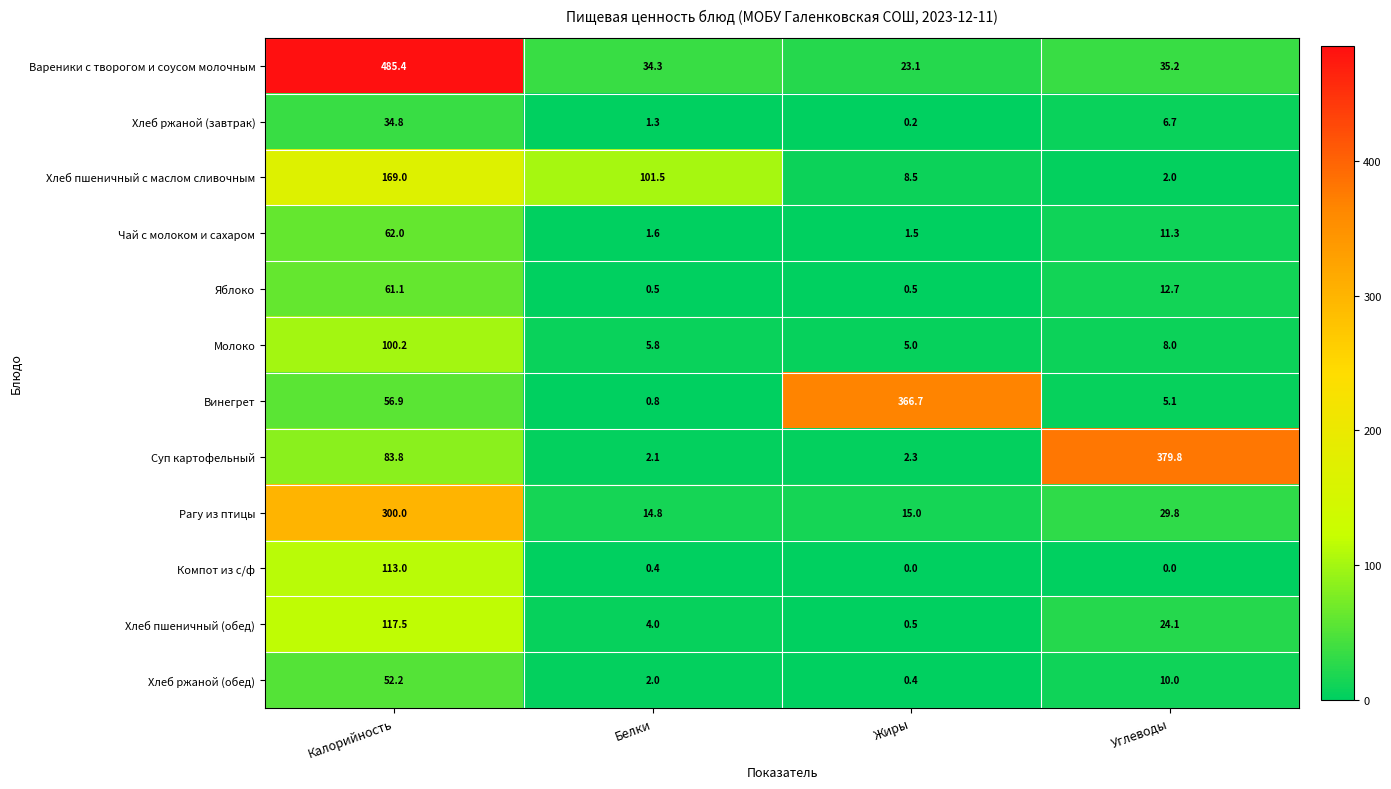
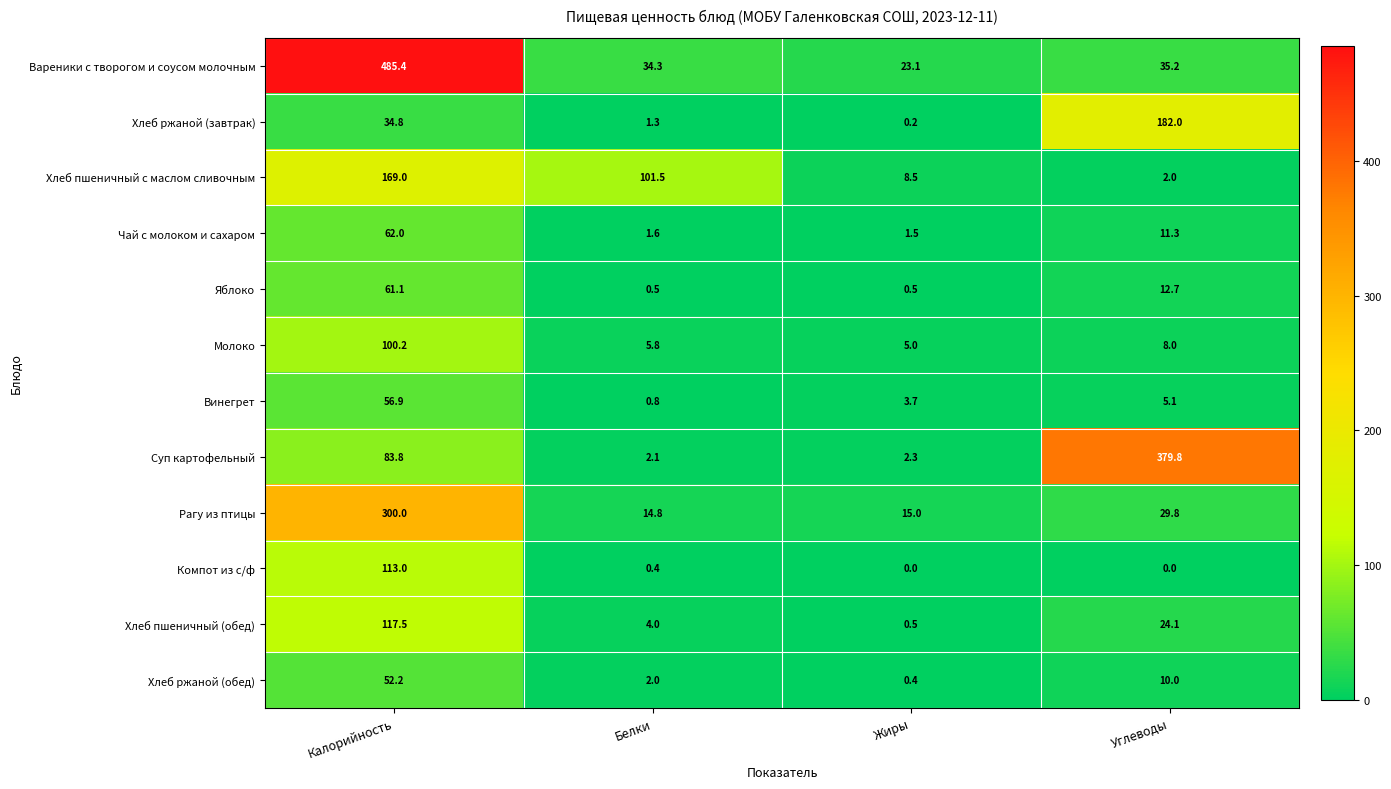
  {
    "Вареники с творогом и соусом молочным": {
      "Калорийность": 485.4,
      "Белки": 34.3,
      "Жиры": 23.1,
      "Углеводы": 35.2
    },
    "Хлеб ржаной (завтрак)": {
      "Калорийность": 34.8,
      "Белки": 1.3,
      "Жиры": 0.2,
-     "Углеводы": 6.7
+     "Углеводы": 182.0
    },
    "Хлеб пшеничный с маслом сливочным": {
      "Калорийность": 169.0,
      "Белки": 101.5,
      "Жиры": 8.5,
      "Углеводы": 2.0
    },
    "Чай с молоком и сахаром": {
      "Калорийность": 62.0,
      "Белки": 1.6,
      "Жиры": 1.5,
      "Углеводы": 11.3
    },
    "Яблоко": {
      "Калорийность": 61.1,
      "Белки": 0.5,
      "Жиры": 0.5,
      "Углеводы": 12.7
    },
    "Молоко": {
      "Калорийность": 100.2,
      "Белки": 5.8,
      "Жиры": 5.0,
      "Углеводы": 8.0
    },
    "Винегрет": {
      "Калорийность": 56.9,
      "Белки": 0.8,
-     "Жиры": 366.7,
+     "Жиры": 3.7,
      "Углеводы": 5.1
    },
    "Суп картофельный": {
      "Калорийность": 83.8,
      "Белки": 2.1,
      "Жиры": 2.3,
      "Углеводы": 379.8
    },
    "Рагу из птицы": {
      "Калорийность": 300.0,
      "Белки": 14.8,
      "Жиры": 15.0,
      "Углеводы": 29.8
    },
    "Компот из с/ф": {
      "Калорийность": 113.0,
      "Белки": 0.4,
      "Жиры": 0.0,
      "Углеводы": 0.0
    },
    "Хлеб пшеничный (обед)": {
      "Калорийность": 117.5,
      "Белки": 4.0,
      "Жиры": 0.5,
      "Углеводы": 24.1
    },
    "Хлеб ржаной (обед)": {
      "Калорийность": 52.2,
      "Белки": 2.0,
      "Жиры": 0.4,
      "Углеводы": 10.0
    }
  }
